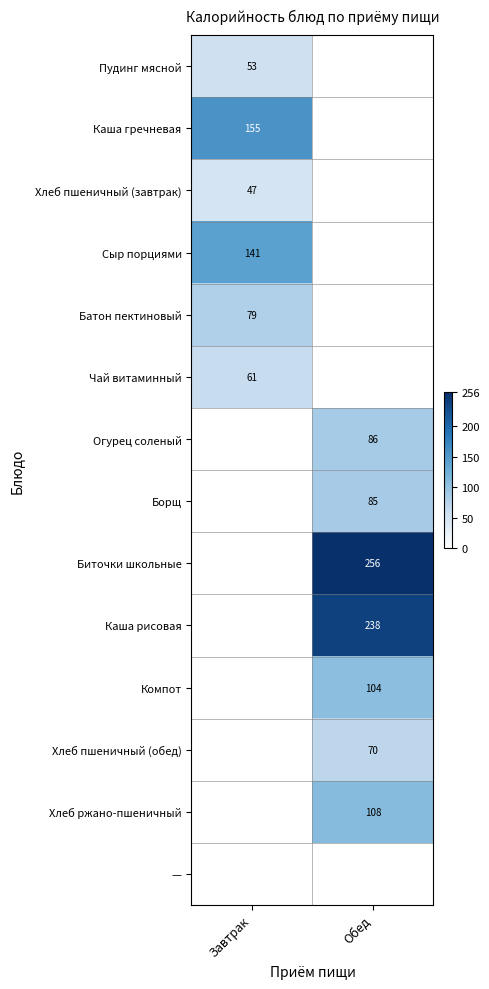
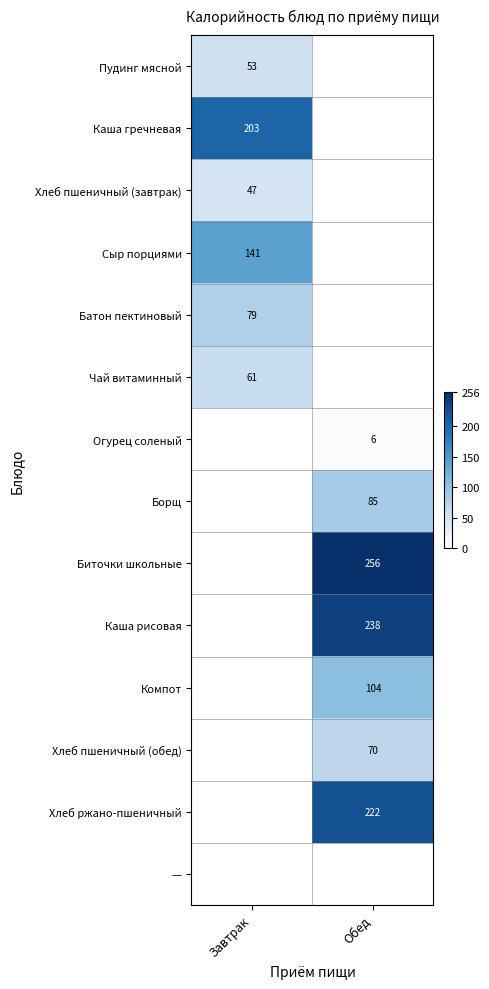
  {
    "Пудинг мясной": {
      "Завтрак": 53
    },
    "Каша гречневая": {
-     "Завтрак": 155
+     "Завтрак": 203
    },
    "Хлеб пшеничный (завтрак)": {
      "Завтрак": 47
    },
    "Сыр порциями": {
      "Завтрак": 141
    },
    "Батон пектиновый": {
      "Завтрак": 79
    },
    "Чай витаминный": {
      "Завтрак": 61
    },
    "Огурец соленый": {
-     "Обед": 86
+     "Обед": 6
    },
    "Борщ": {
      "Обед": 85
    },
    "Биточки школьные": {
      "Обед": 256
    },
    "Каша рисовая": {
      "Обед": 238
    },
    "Компот": {
      "Обед": 104
    },
    "Хлеб пшеничный (обед)": {
      "Обед": 70
    },
    "Хлеб ржано-пшеничный": {
-     "Обед": 108
+     "Обед": 222
    }
  }
